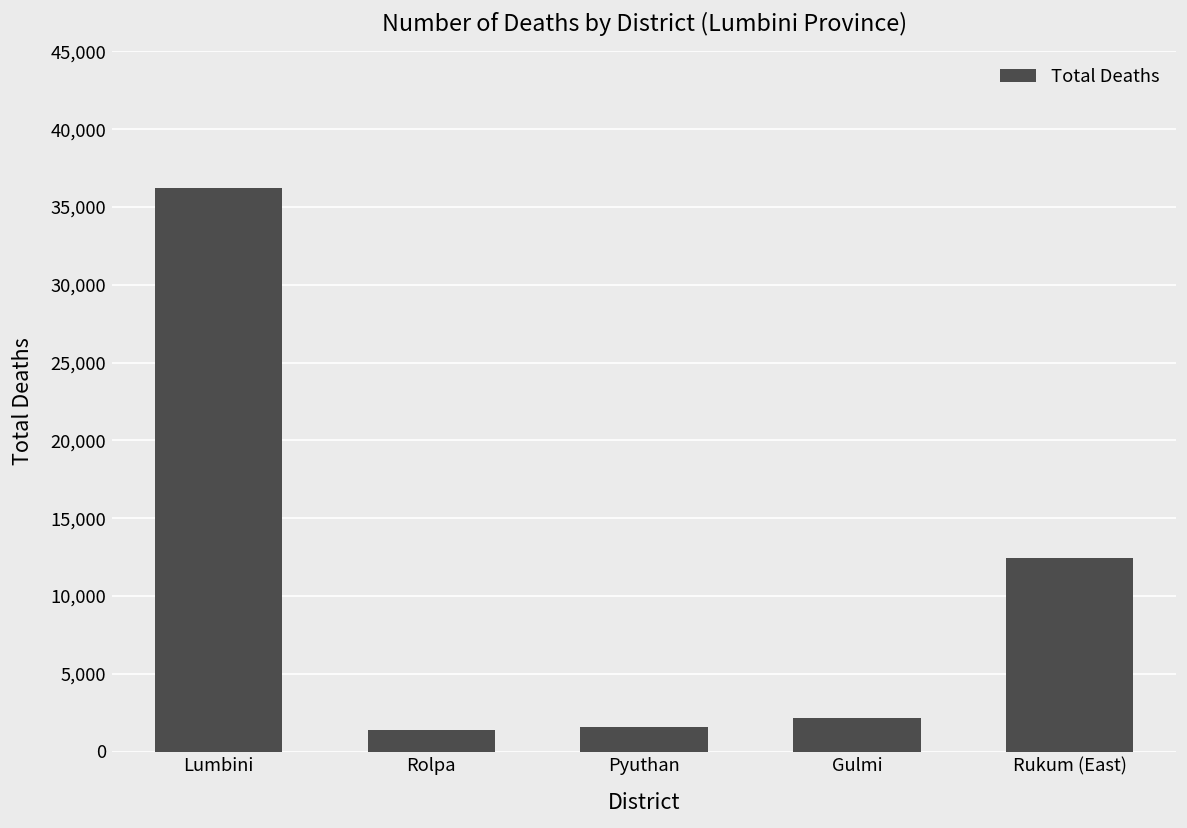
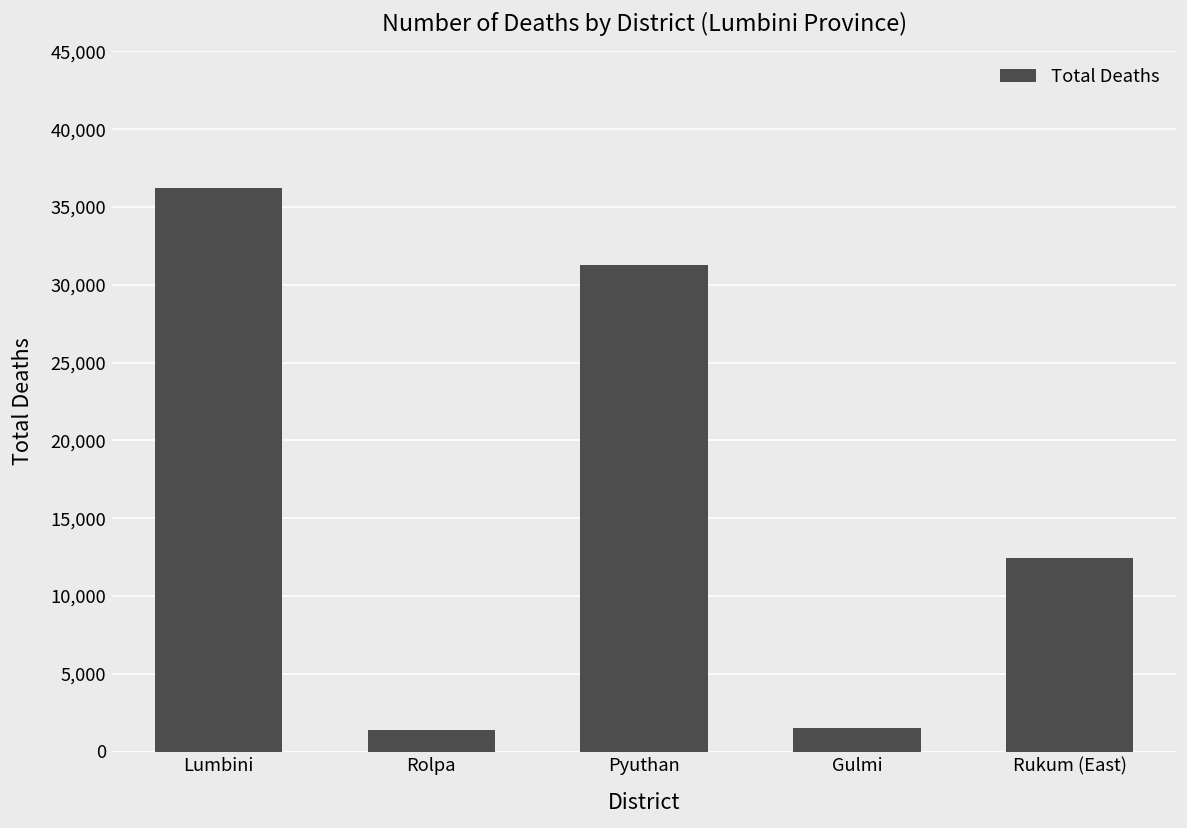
  {
    "Lumbini": "36,200",
    "Rolpa": "1,400",
-   "Pyuthan": "1,600",
-   "Gulmi": "2,100",
+   "Pyuthan": "31,300",
+   "Gulmi": "1,500",
    "Rukum (East)": "12,400"
  }
